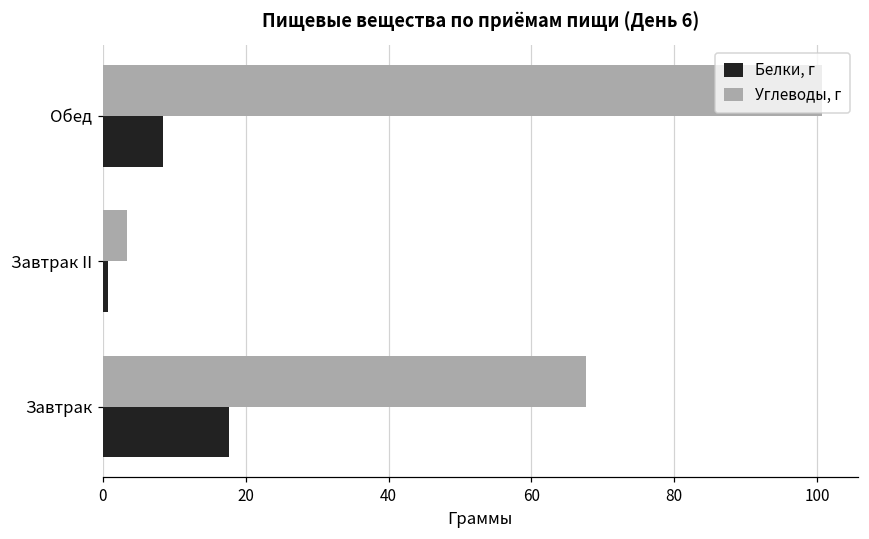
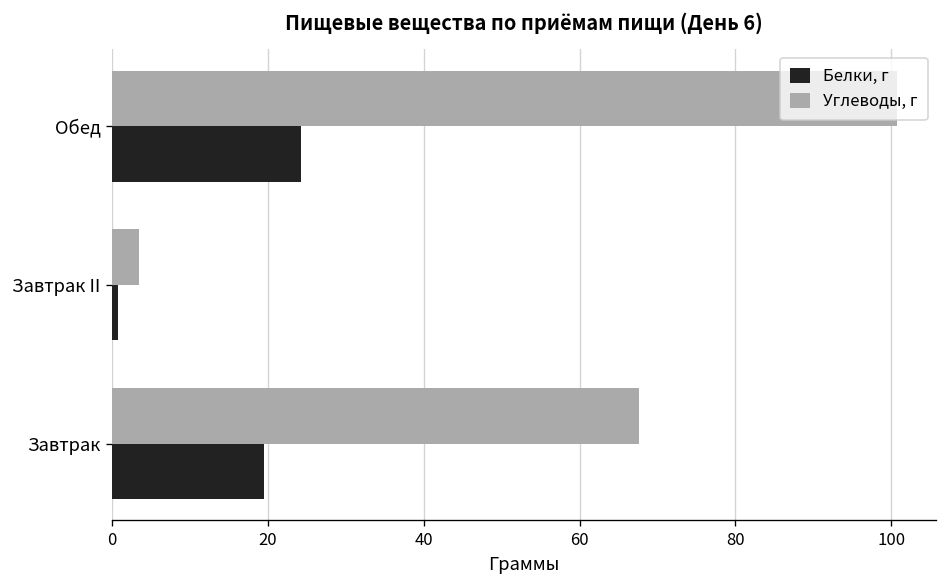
  {
    "Белки, г": {
-     "Обед": 8,
+     "Обед": 24,
      "Завтрак II": 1,
-     "Завтрак": 18
+     "Завтрак": 20
    },
    "Углеводы, г": {
      "Завтрак II": 3,
      "Завтрак": 68
    }
  }
